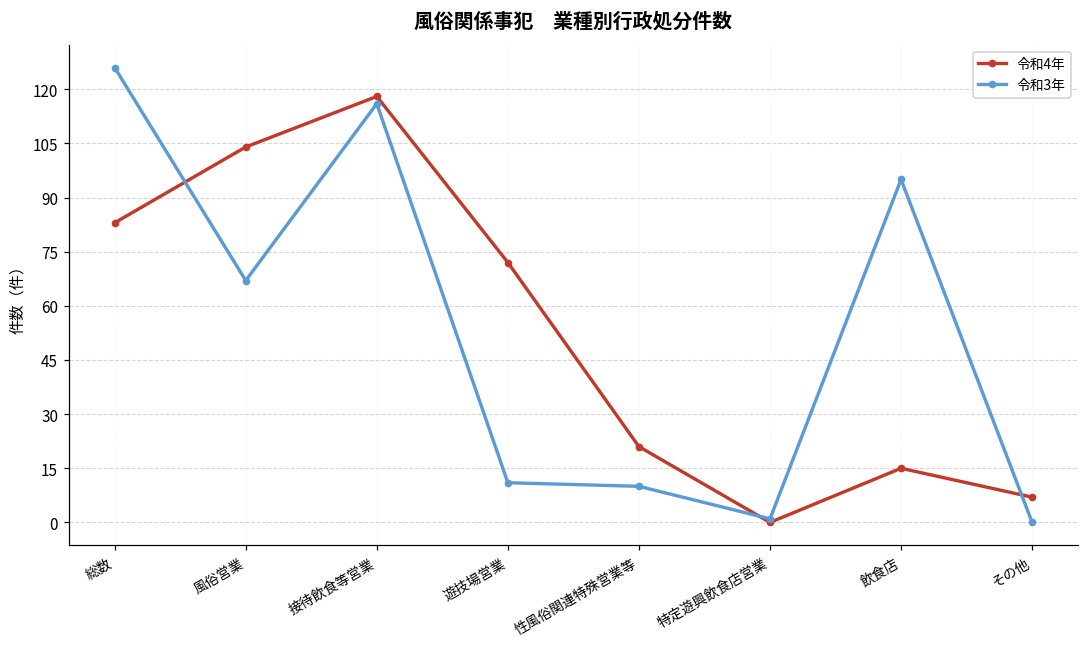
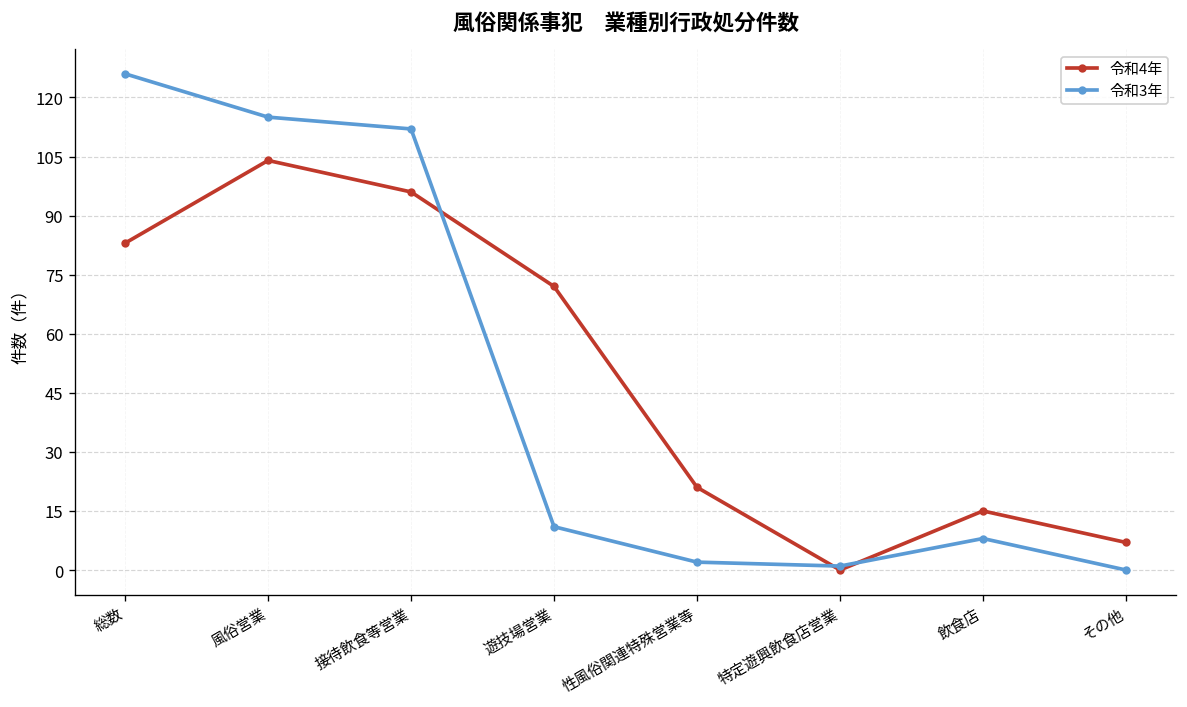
  {
    "令和4年": {
      "総数": 83,
      "風俗営業": 104,
-     "接待飲食等営業": 118,
+     "接待飲食等営業": 96,
      "遊技場営業": 72,
      "性風俗関連特殊営業等": 21,
      "特定遊興飲食店営業": 0,
      "飲食店": 15,
      "その他": 7
    },
    "令和3年": {
      "総数": 126,
-     "風俗営業": 67,
-     "接待飲食等営業": 116,
+     "風俗営業": 115,
+     "接待飲食等営業": 112,
      "遊技場営業": 11,
-     "性風俗関連特殊営業等": 10,
+     "性風俗関連特殊営業等": 2,
      "特定遊興飲食店営業": 1,
-     "飲食店": 95,
+     "飲食店": 8,
      "その他": 0
    }
  }
